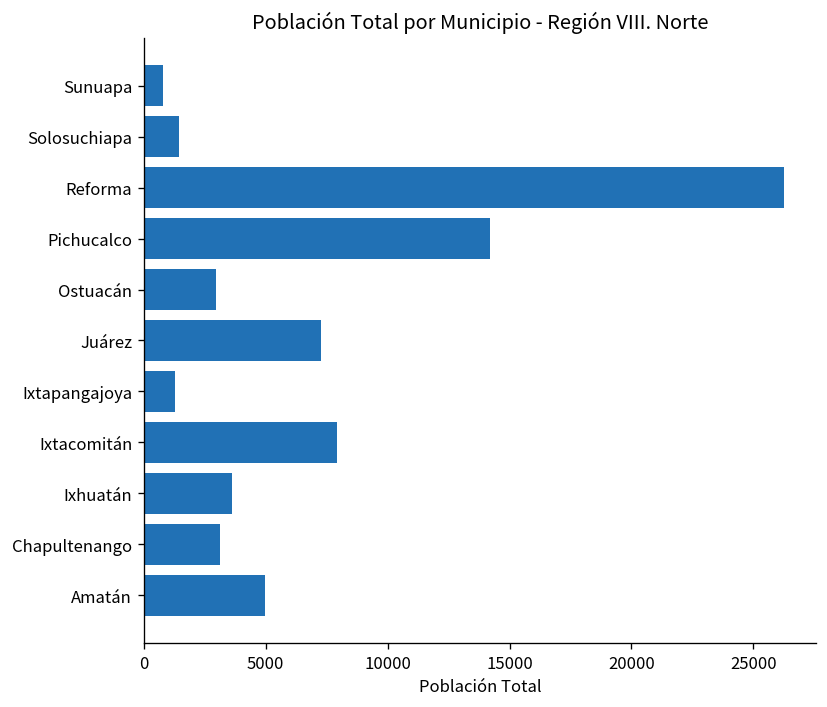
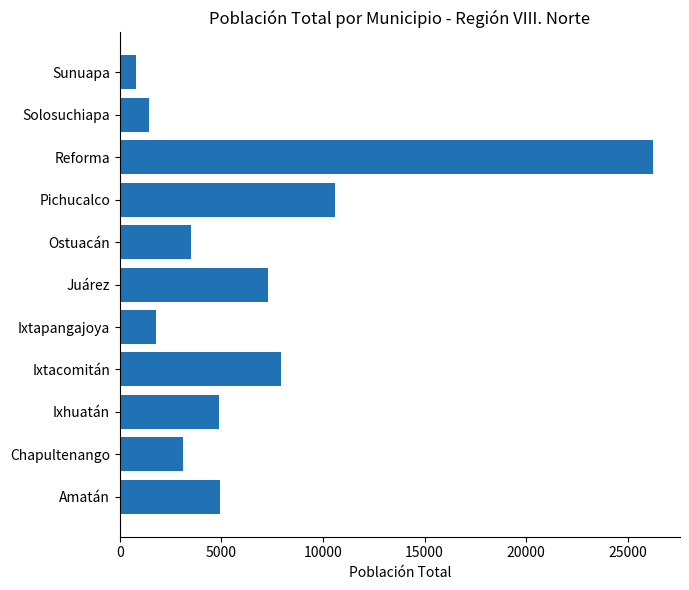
  {
    "Sunuapa": 800,
    "Solosuchiapa": 1400,
    "Reforma": 26300,
-   "Pichucalco": 14200,
-   "Ostuacán": 3000,
+   "Pichucalco": 10600,
+   "Ostuacán": 3500,
    "Juárez": 7300,
-   "Ixtapangajoya": 1300,
+   "Ixtapangajoya": 1800,
    "Ixtacomitán": 7900,
-   "Ixhuatán": 3600,
+   "Ixhuatán": 4900,
    "Chapultenango": 3100,
    "Amatán": 5000
  }
